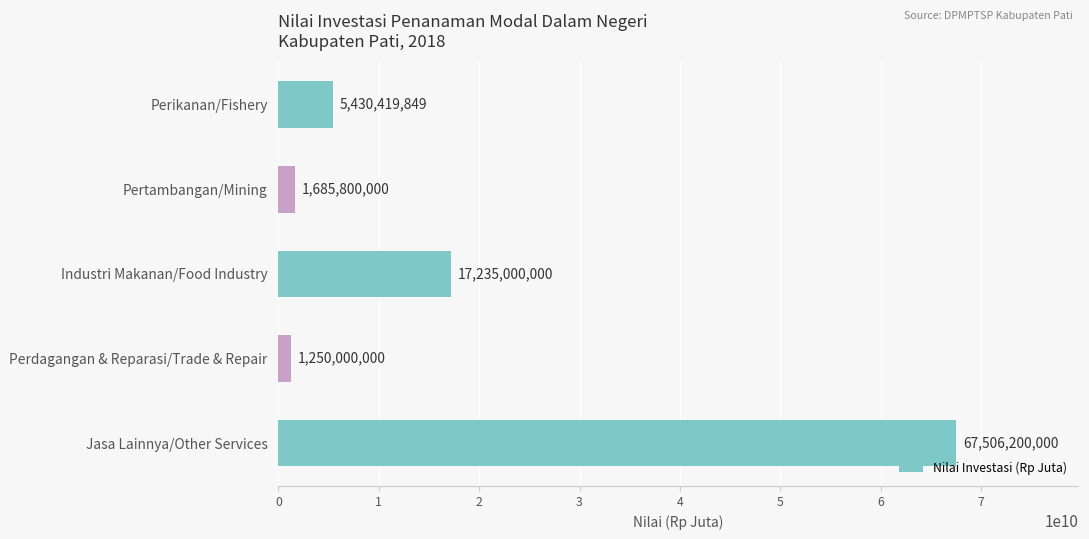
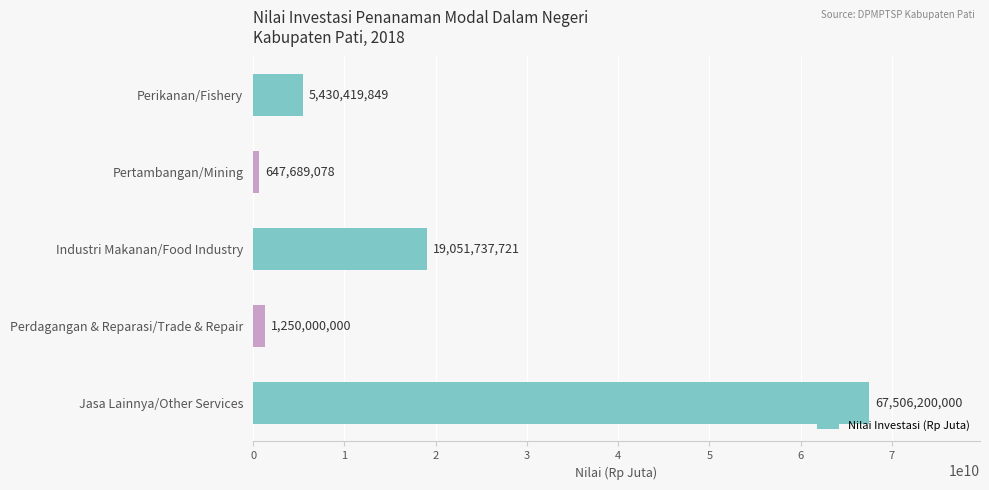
  {
    "Perikanan/Fishery": "5,430,419,849",
-   "Pertambangan/Mining": "1,685,800,000",
-   "Industri Makanan/Food Industry": "17,235,000,000",
+   "Pertambangan/Mining": "647,689,078",
+   "Industri Makanan/Food Industry": "19,051,737,721",
    "Perdagangan & Reparasi/Trade & Repair": "1,250,000,000",
    "Jasa Lainnya/Other Services": "67,506,200,000"
  }
